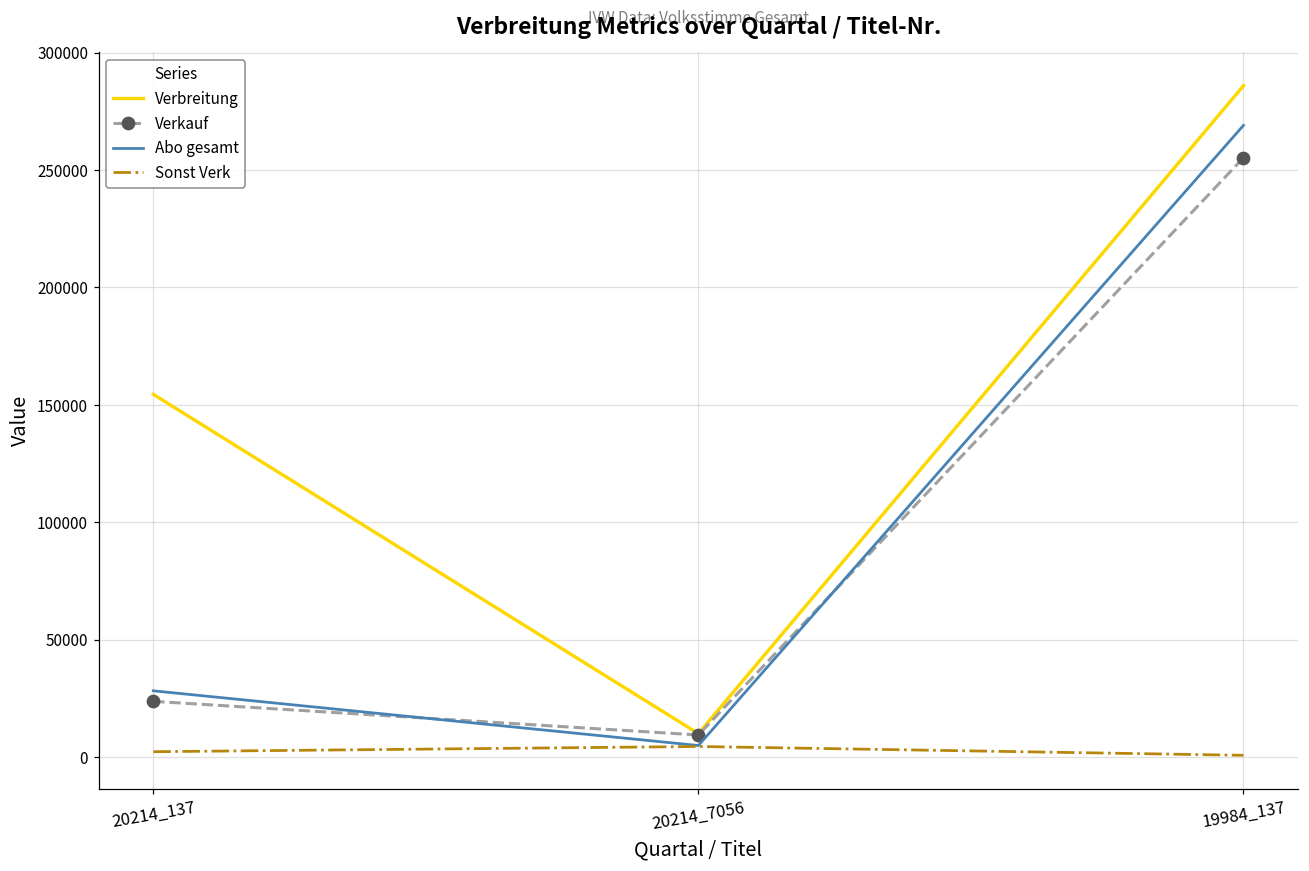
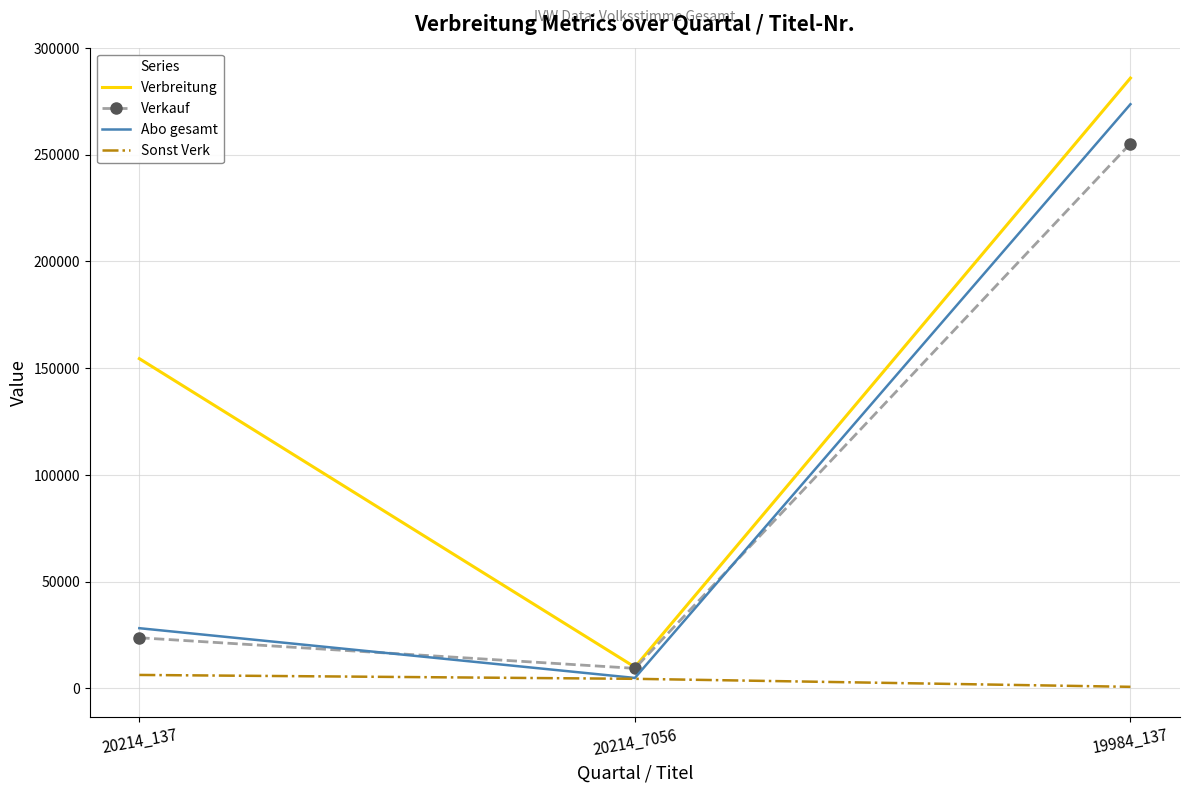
  {
    "Verbreitung": {
      "20214_137": 154000,
      "19984_137": 286000
    },
    "Verkauf": {
      "20214_137": 24000,
      "19984_137": 255000
    },
    "Abo gesamt": {
      "20214_137": 28000,
-     "19984_137": 269000
+     "19984_137": 274000
    },
    "Sonst Verk": {
-     "20214_137": 2000,
+     "20214_137": 6000,
      "19984_137": 1000
    }
  }
